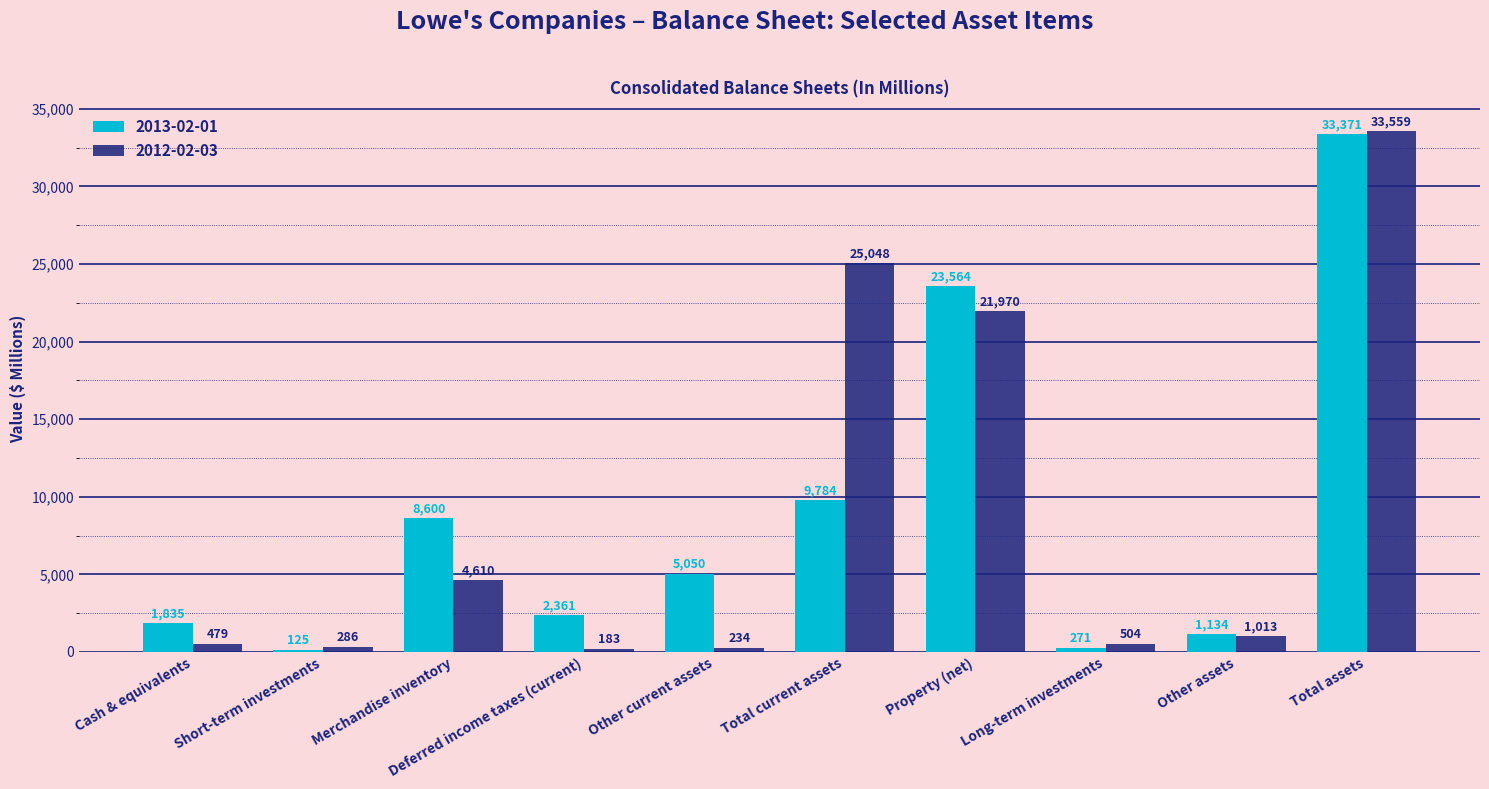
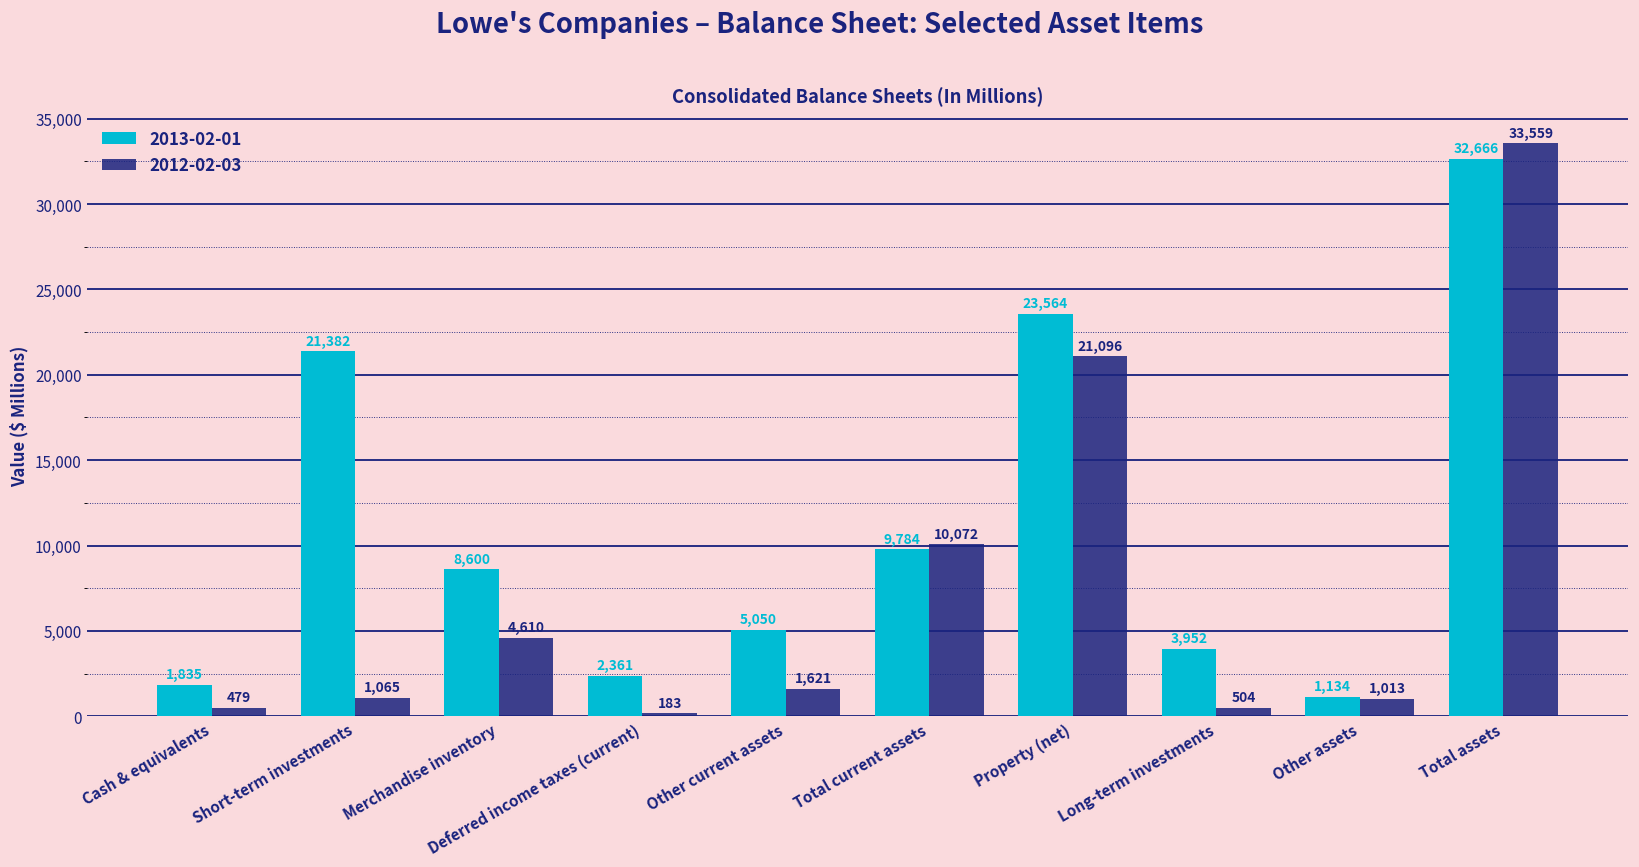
  {
    "2013-02-01": {
      "Cash & equivalents": "1,835",
-     "Short-term investments": "125",
+     "Short-term investments": "21,382",
      "Merchandise inventory": "8,600",
      "Deferred income taxes (current)": "2,361",
      "Other current assets": "5,050",
      "Total current assets": "9,784",
      "Property (net)": "23,564",
-     "Long-term investments": "271",
+     "Long-term investments": "3,952",
      "Other assets": "1,134",
-     "Total assets": "33,371"
+     "Total assets": "32,666"
    },
    "2012-02-03": {
      "Cash & equivalents": "479",
-     "Short-term investments": "286",
+     "Short-term investments": "1,065",
      "Merchandise inventory": "4,610",
      "Deferred income taxes (current)": "183",
-     "Other current assets": "234",
-     "Total current assets": "25,048",
-     "Property (net)": "21,970",
+     "Other current assets": "1,621",
+     "Total current assets": "10,072",
+     "Property (net)": "21,096",
      "Long-term investments": "504",
      "Other assets": "1,013",
      "Total assets": "33,559"
    }
  }
